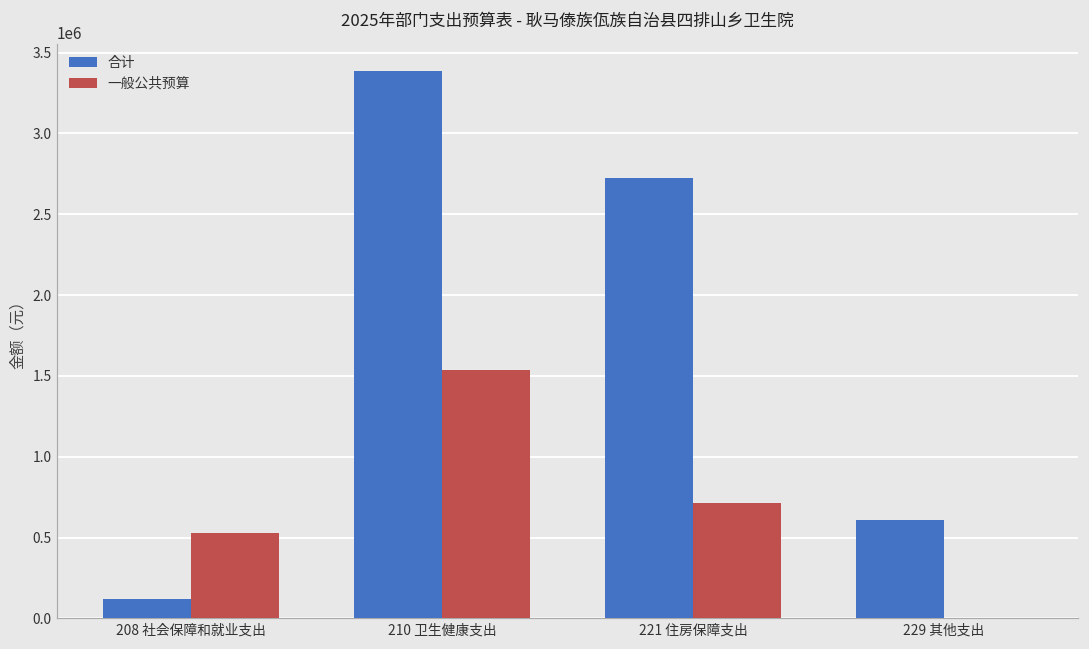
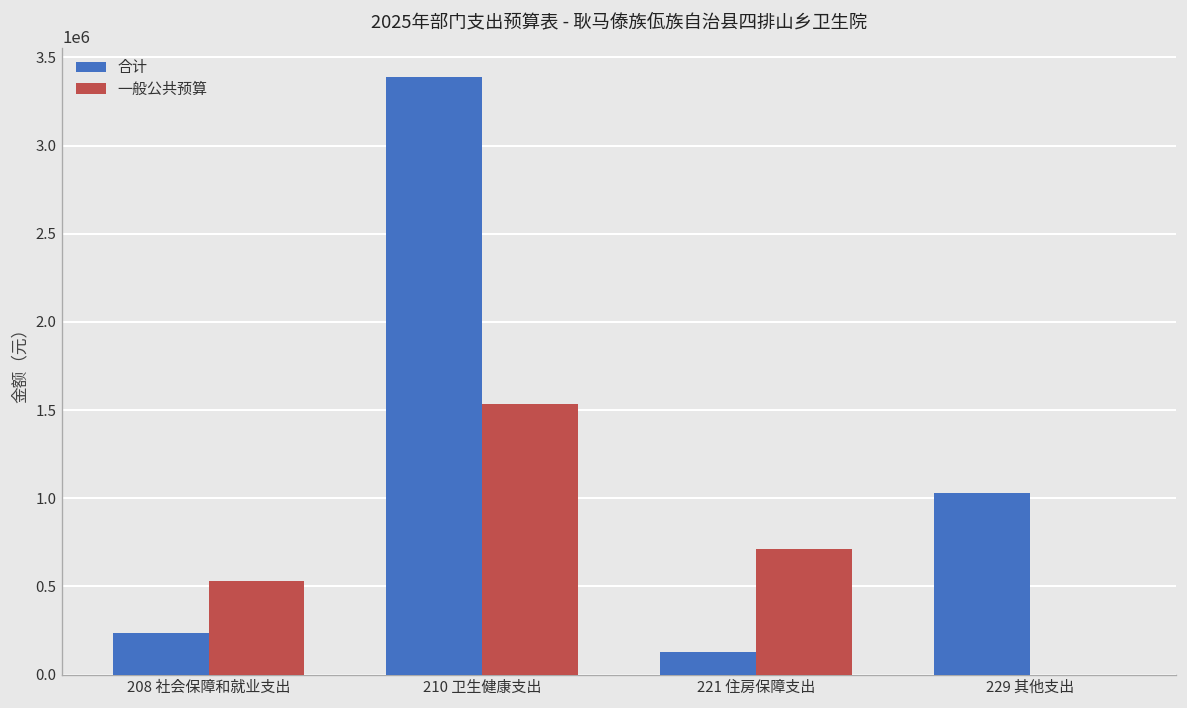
  {
    "合计": {
-     "208 社会保障和就业支出": 120000,
+     "208 社会保障和就业支出": 230000,
      "210 卫生健康支出": 3390000,
-     "221 住房保障支出": 2720000,
-     "229 其他支出": 610000
+     "221 住房保障支出": 130000,
+     "229 其他支出": 1030000
    },
    "一般公共预算": {
      "208 社会保障和就业支出": 530000,
      "210 卫生健康支出": 1530000,
      "221 住房保障支出": 710000,
      "229 其他支出": 0
    }
  }
